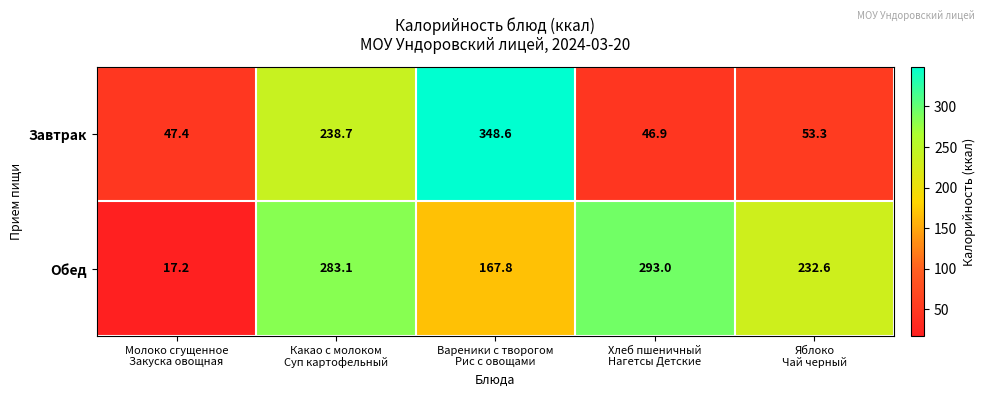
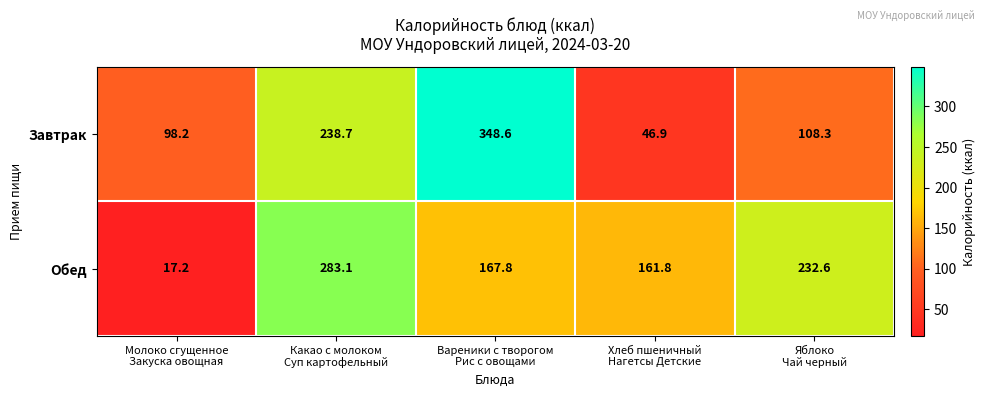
  {
    "Завтрак": {
-     "Молоко сгущенное Закуска овощная": 47.4,
+     "Молоко сгущенное Закуска овощная": 98.2,
      "Какао с молоком Суп картофельный": 238.7,
      "Вареники с творогом Рис с овощами": 348.6,
      "Хлеб пшеничный Нагетсы Детские": 46.9,
-     "Яблоко Чай черный": 53.3
+     "Яблоко Чай черный": 108.3
    },
    "Обед": {
      "Молоко сгущенное Закуска овощная": 17.2,
      "Какао с молоком Суп картофельный": 283.1,
      "Вареники с творогом Рис с овощами": 167.8,
-     "Хлеб пшеничный Нагетсы Детские": 293.0,
+     "Хлеб пшеничный Нагетсы Детские": 161.8,
      "Яблоко Чай черный": 232.6
    }
  }
